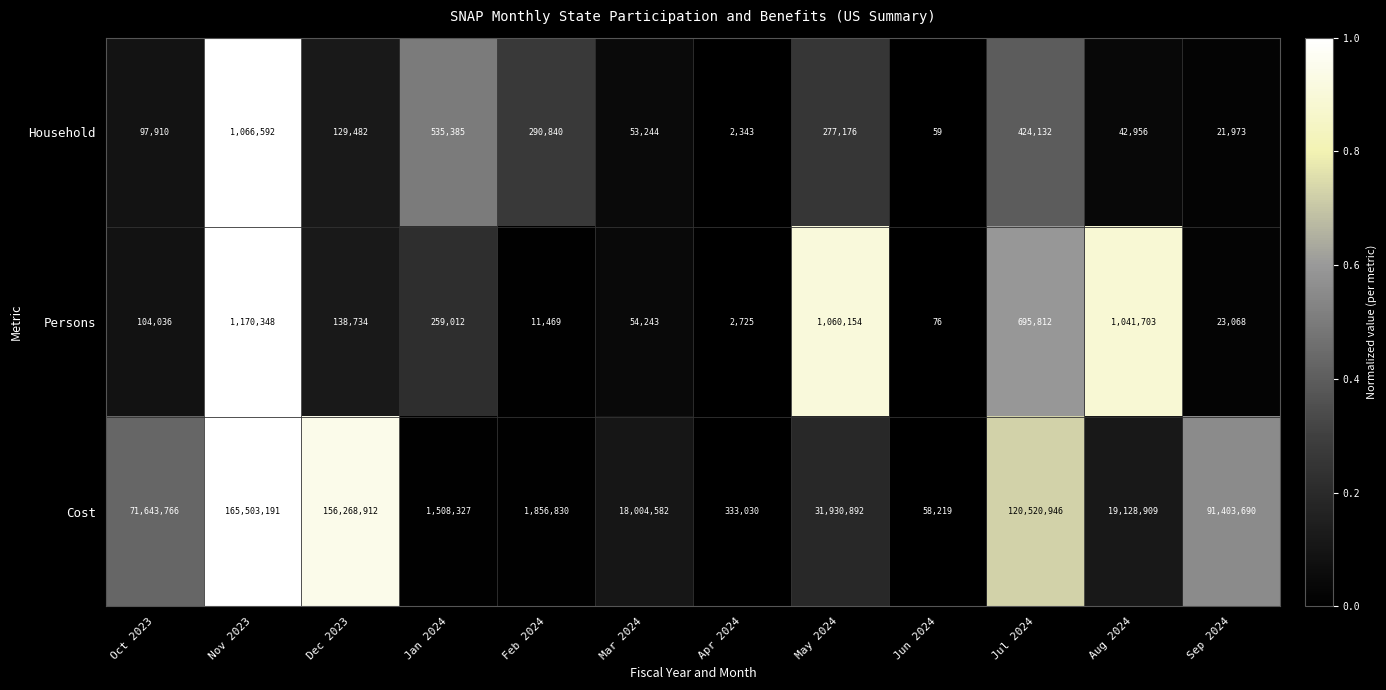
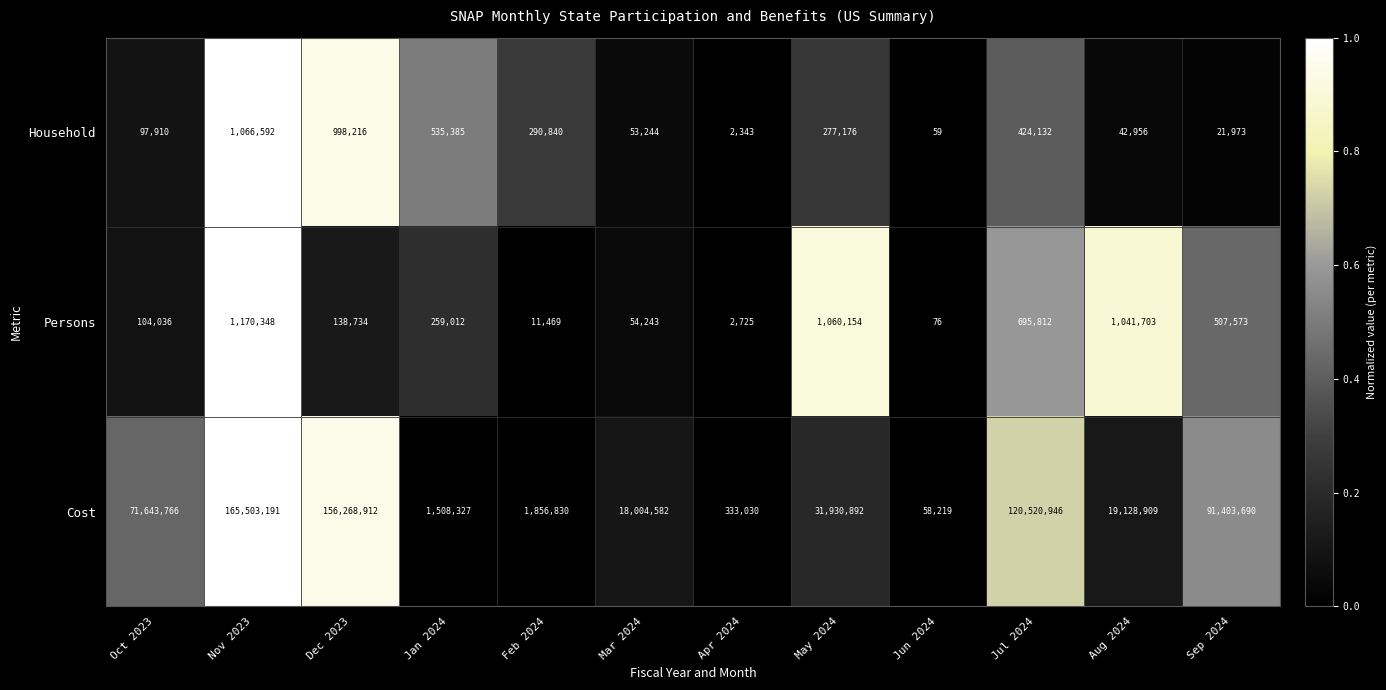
  {
    "Household": {
      "Oct 2023": "97,910",
      "Nov 2023": "1,066,592",
-     "Dec 2023": "129,482",
+     "Dec 2023": "998,216",
      "Jan 2024": "535,385",
      "Feb 2024": "290,840",
      "Mar 2024": "53,244",
      "Apr 2024": "2,343",
      "May 2024": "277,176",
      "Jun 2024": "59",
      "Jul 2024": "424,132",
      "Aug 2024": "42,956",
      "Sep 2024": "21,973"
    },
    "Persons": {
      "Oct 2023": "104,036",
      "Nov 2023": "1,170,348",
      "Dec 2023": "138,734",
      "Jan 2024": "259,012",
      "Feb 2024": "11,469",
      "Mar 2024": "54,243",
      "Apr 2024": "2,725",
      "May 2024": "1,060,154",
      "Jun 2024": "76",
      "Jul 2024": "695,812",
      "Aug 2024": "1,041,703",
-     "Sep 2024": "23,068"
+     "Sep 2024": "507,573"
    },
    "Cost": {
      "Oct 2023": "71,643,766",
      "Nov 2023": "165,503,191",
      "Dec 2023": "156,268,912",
      "Jan 2024": "1,508,327",
      "Feb 2024": "1,856,830",
      "Mar 2024": "18,004,582",
      "Apr 2024": "333,030",
      "May 2024": "31,930,892",
      "Jun 2024": "58,219",
      "Jul 2024": "120,520,946",
      "Aug 2024": "19,128,909",
      "Sep 2024": "91,403,690"
    }
  }
